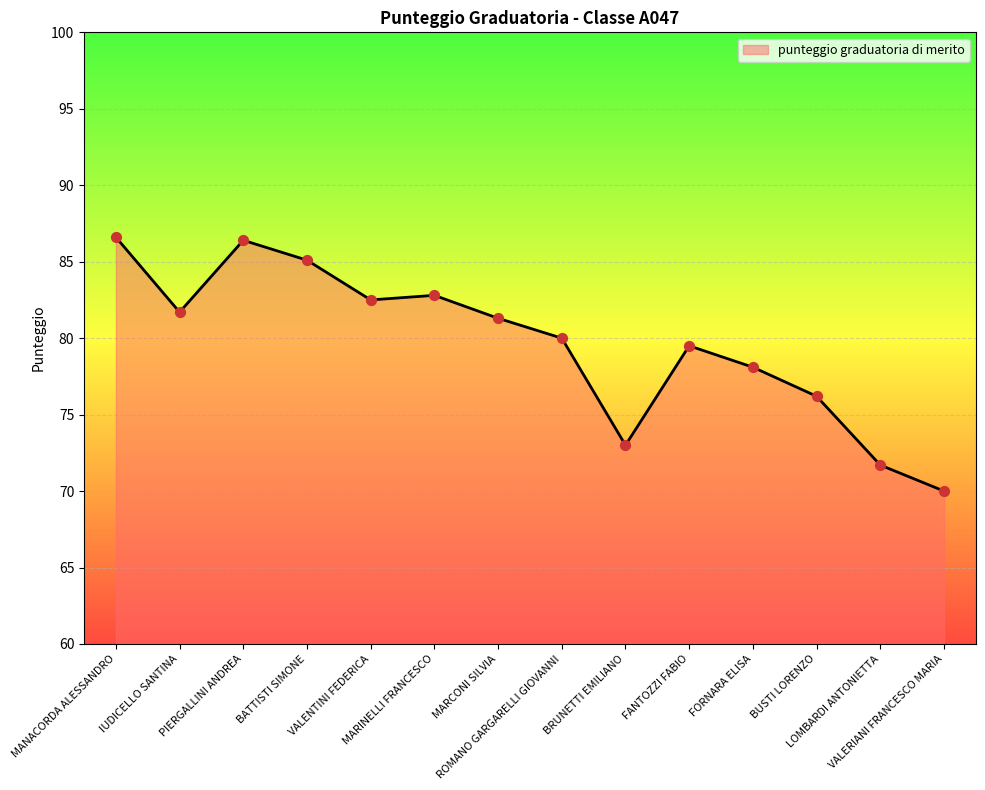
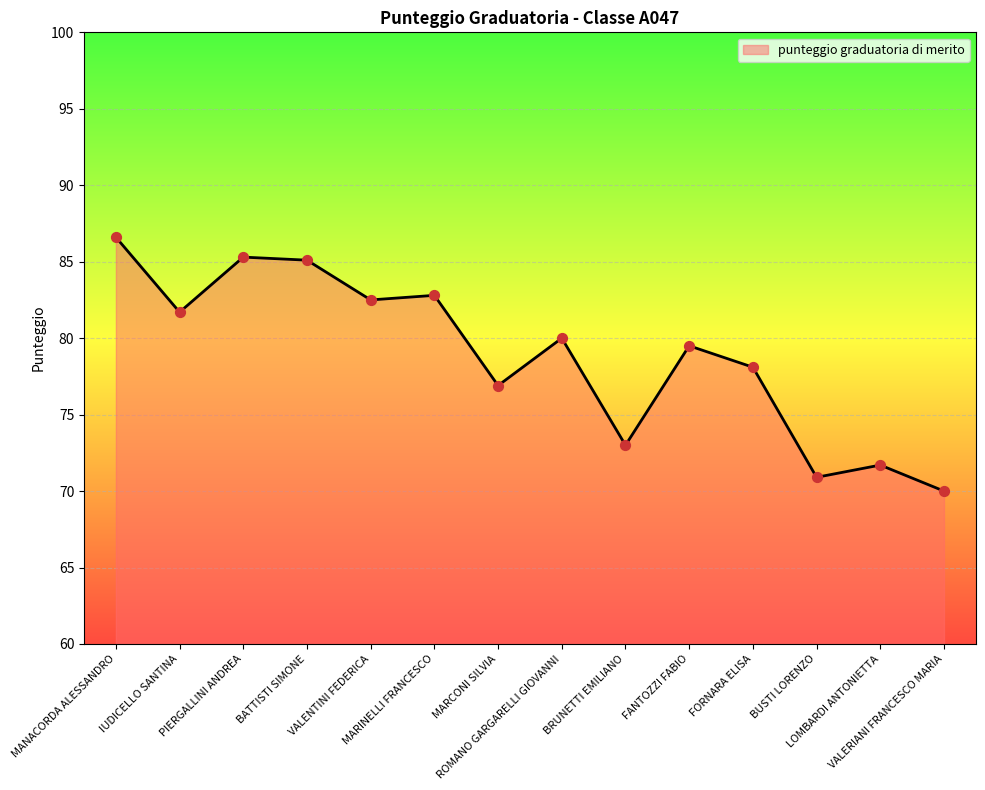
  {
    "MANACORDA ALESSANDRO": 86.6,
    "IUDICELLO SANTINA": 81.7,
-   "PIERGALLINI ANDREA": 86.4,
+   "PIERGALLINI ANDREA": 85.3,
    "BATTISTI SIMONE": 85.1,
    "VALENTINI FEDERICA": 82.5,
    "MARINELLI FRANCESCO": 82.8,
-   "MARCONI SILVIA": 81.3,
+   "MARCONI SILVIA": 76.9,
    "ROMANO GARGARELLI GIOVANNI": 80.0,
    "BRUNETTI EMILIANO": 73.0,
    "FANTOZZI FABIO": 79.5,
    "FORNARA ELISA": 78.1,
-   "BUSTI LORENZO": 76.2,
+   "BUSTI LORENZO": 70.9,
    "LOMBARDI ANTONIETTA": 71.7,
    "VALERIANI FRANCESCO MARIA": 70.0
  }
